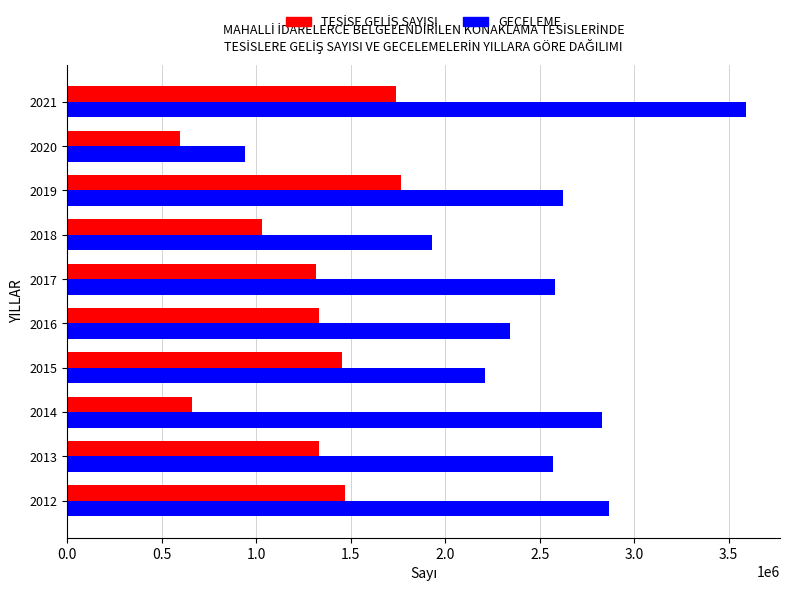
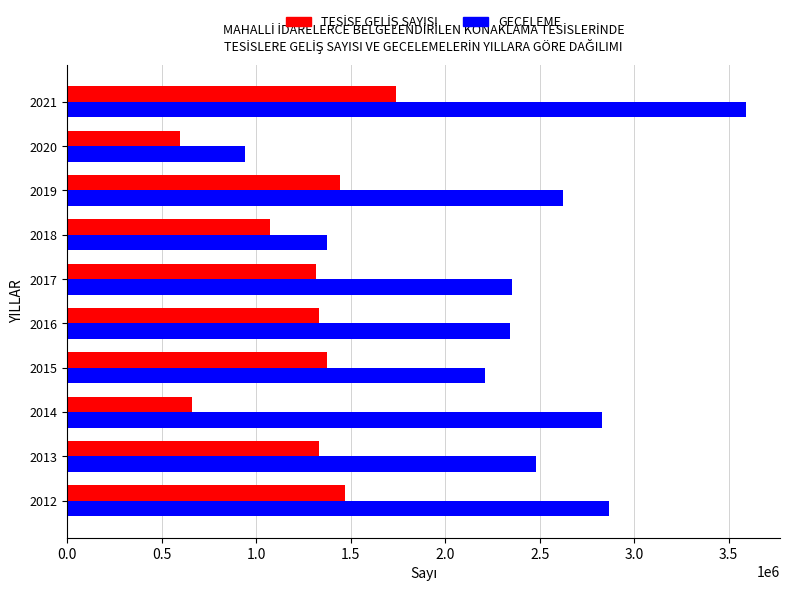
  {
    "TESİSE GELİŞ SAYISI": {
      "2021": 1740000,
      "2020": 590000,
-     "2019": 1770000,
-     "2018": 1030000,
+     "2019": 1450000,
+     "2018": 1070000,
      "2017": 1320000,
      "2016": 1330000,
-     "2015": 1450000,
+     "2015": 1370000,
      "2014": 660000,
      "2013": 1330000,
      "2012": 1470000
    },
    "GECELEME": {
      "2021": 3590000,
      "2020": 940000,
      "2019": 2620000,
-     "2018": 1930000,
-     "2017": 2580000,
+     "2018": 1380000,
+     "2017": 2360000,
      "2016": 2340000,
      "2015": 2210000,
      "2014": 2830000,
-     "2013": 2570000,
+     "2013": 2480000,
      "2012": 2870000
    }
  }
